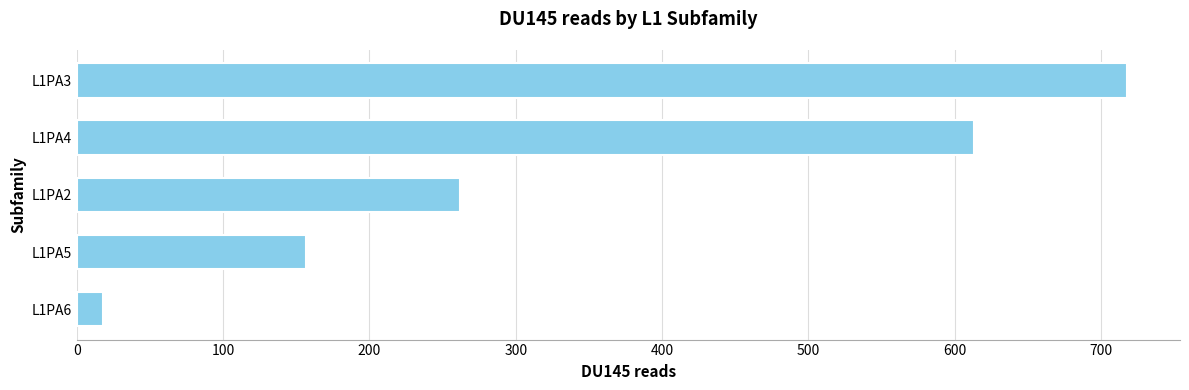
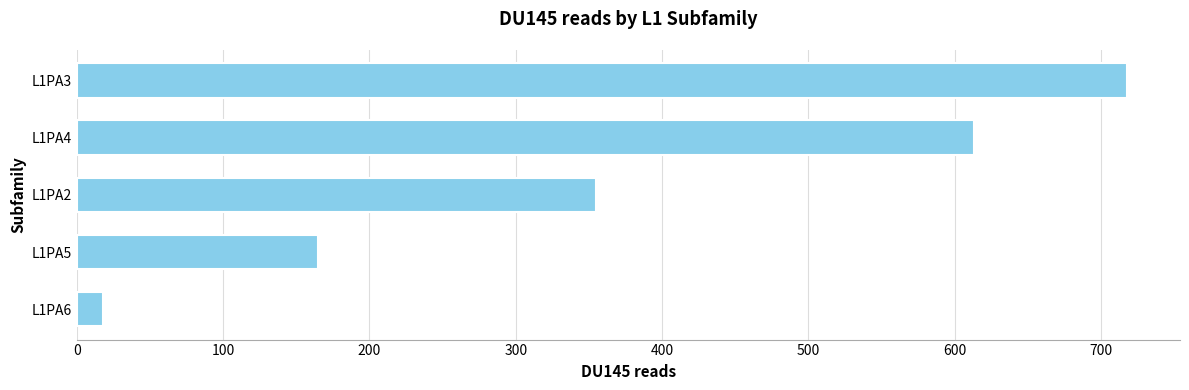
  {
    "L1PA3": 718,
    "L1PA4": 613,
-   "L1PA2": 262,
-   "L1PA5": 157,
+   "L1PA2": 355,
+   "L1PA5": 165,
    "L1PA6": 18
  }
